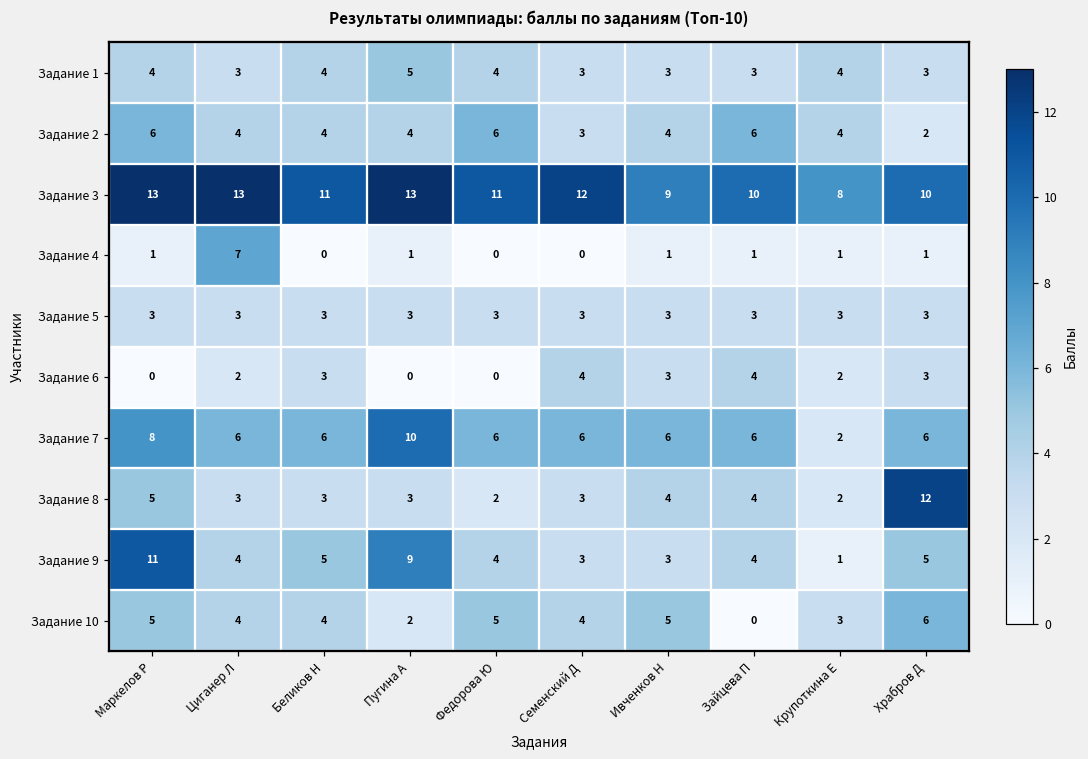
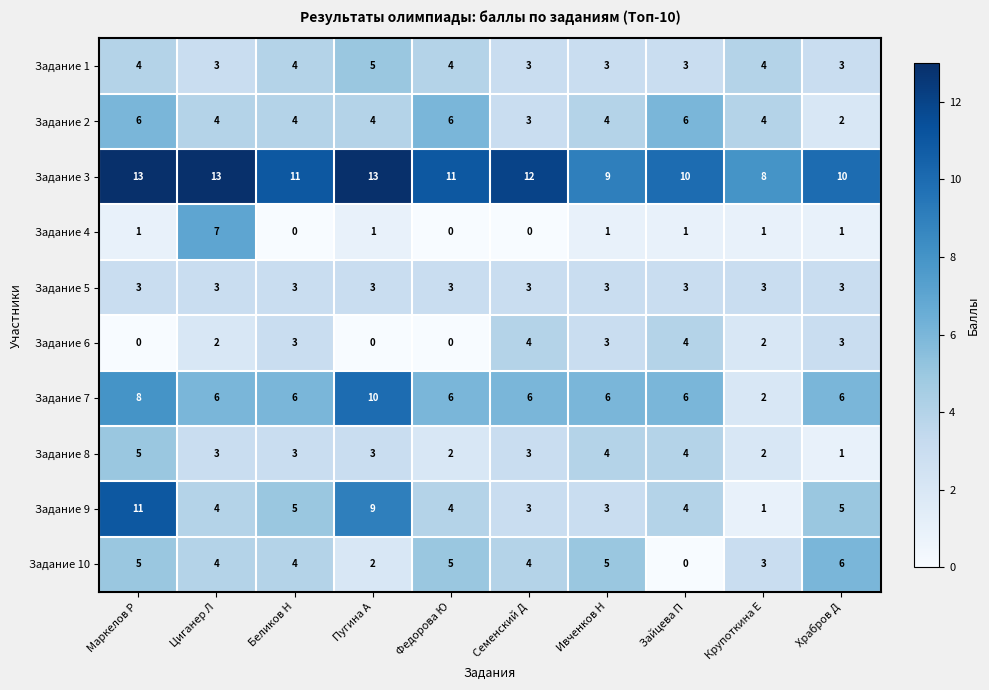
  {
    "Задание 1": {
      "Маркелов Р": 4,
      "Циганер Л": 3,
      "Беликов Н": 4,
      "Пугина А": 5,
      "Федорова Ю": 4,
      "Семенский Д": 3,
      "Ивченков Н": 3,
      "Зайцева П": 3,
      "Крупоткина Е": 4,
      "Храбров Д": 3
    },
    "Задание 2": {
      "Маркелов Р": 6,
      "Циганер Л": 4,
      "Беликов Н": 4,
      "Пугина А": 4,
      "Федорова Ю": 6,
      "Семенский Д": 3,
      "Ивченков Н": 4,
      "Зайцева П": 6,
      "Крупоткина Е": 4,
      "Храбров Д": 2
    },
    "Задание 3": {
      "Маркелов Р": 13,
      "Циганер Л": 13,
      "Беликов Н": 11,
      "Пугина А": 13,
      "Федорова Ю": 11,
      "Семенский Д": 12,
      "Ивченков Н": 9,
      "Зайцева П": 10,
      "Крупоткина Е": 8,
      "Храбров Д": 10
    },
    "Задание 4": {
      "Маркелов Р": 1,
      "Циганер Л": 7,
      "Беликов Н": 0,
      "Пугина А": 1,
      "Федорова Ю": 0,
      "Семенский Д": 0,
      "Ивченков Н": 1,
      "Зайцева П": 1,
      "Крупоткина Е": 1,
      "Храбров Д": 1
    },
    "Задание 5": {
      "Маркелов Р": 3,
      "Циганер Л": 3,
      "Беликов Н": 3,
      "Пугина А": 3,
      "Федорова Ю": 3,
      "Семенский Д": 3,
      "Ивченков Н": 3,
      "Зайцева П": 3,
      "Крупоткина Е": 3,
      "Храбров Д": 3
    },
    "Задание 6": {
      "Маркелов Р": 0,
      "Циганер Л": 2,
      "Беликов Н": 3,
      "Пугина А": 0,
      "Федорова Ю": 0,
      "Семенский Д": 4,
      "Ивченков Н": 3,
      "Зайцева П": 4,
      "Крупоткина Е": 2,
      "Храбров Д": 3
    },
    "Задание 7": {
      "Маркелов Р": 8,
      "Циганер Л": 6,
      "Беликов Н": 6,
      "Пугина А": 10,
      "Федорова Ю": 6,
      "Семенский Д": 6,
      "Ивченков Н": 6,
      "Зайцева П": 6,
      "Крупоткина Е": 2,
      "Храбров Д": 6
    },
    "Задание 8": {
      "Маркелов Р": 5,
      "Циганер Л": 3,
      "Беликов Н": 3,
      "Пугина А": 3,
      "Федорова Ю": 2,
      "Семенский Д": 3,
      "Ивченков Н": 4,
      "Зайцева П": 4,
      "Крупоткина Е": 2,
-     "Храбров Д": 12
+     "Храбров Д": 1
    },
    "Задание 9": {
      "Маркелов Р": 11,
      "Циганер Л": 4,
      "Беликов Н": 5,
      "Пугина А": 9,
      "Федорова Ю": 4,
      "Семенский Д": 3,
      "Ивченков Н": 3,
      "Зайцева П": 4,
      "Крупоткина Е": 1,
      "Храбров Д": 5
    },
    "Задание 10": {
      "Маркелов Р": 5,
      "Циганер Л": 4,
      "Беликов Н": 4,
      "Пугина А": 2,
      "Федорова Ю": 5,
      "Семенский Д": 4,
      "Ивченков Н": 5,
      "Зайцева П": 0,
      "Крупоткина Е": 3,
      "Храбров Д": 6
    }
  }
